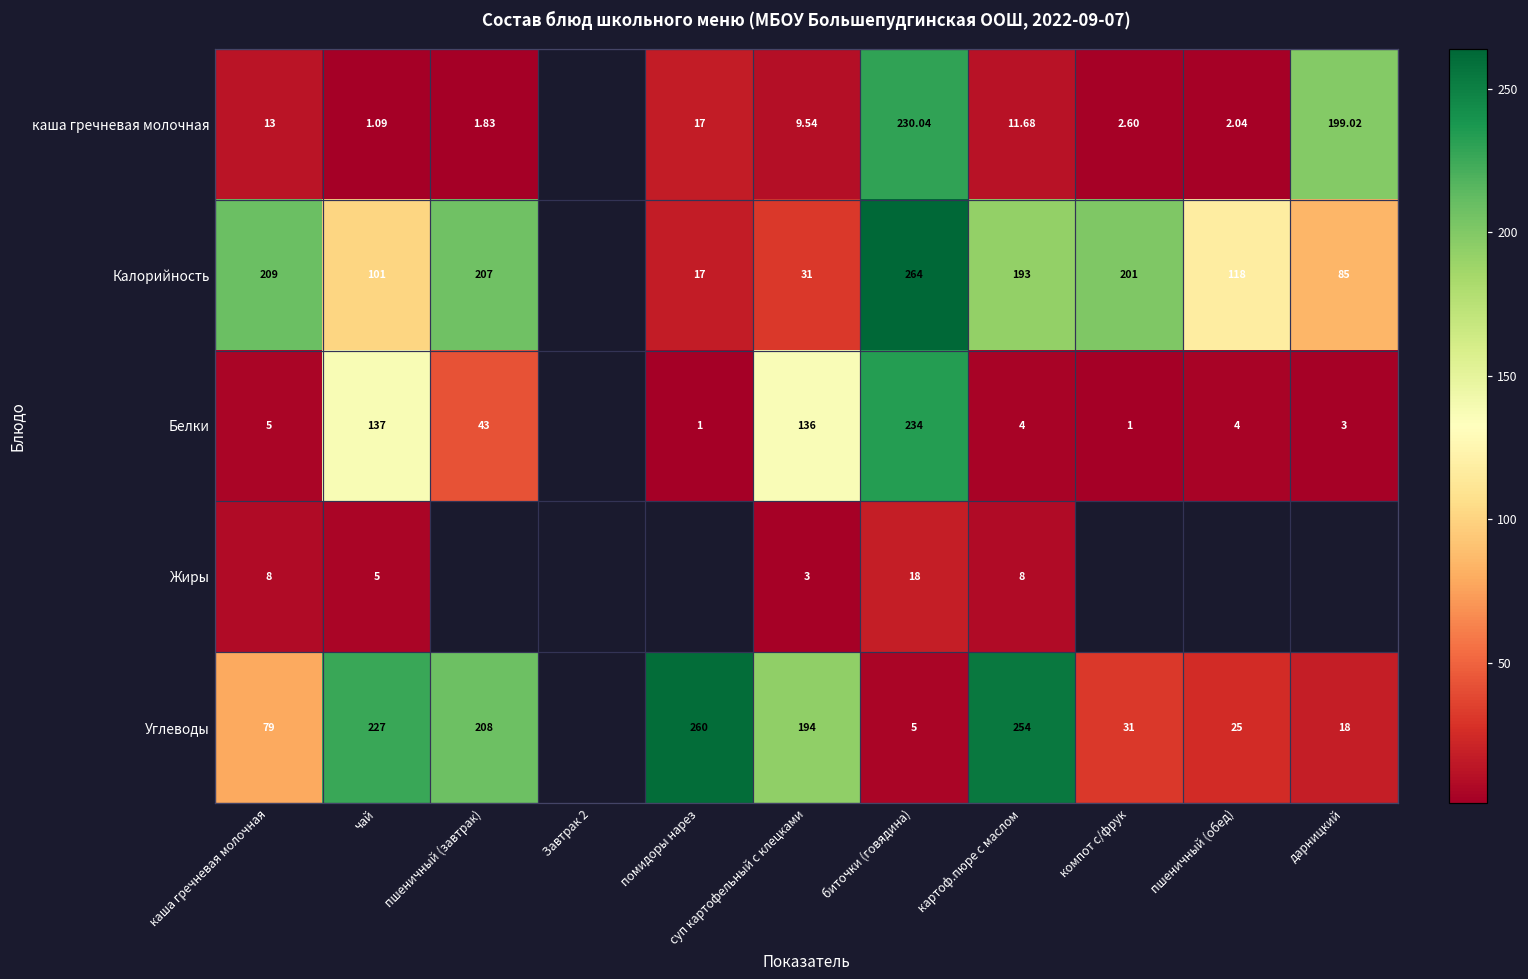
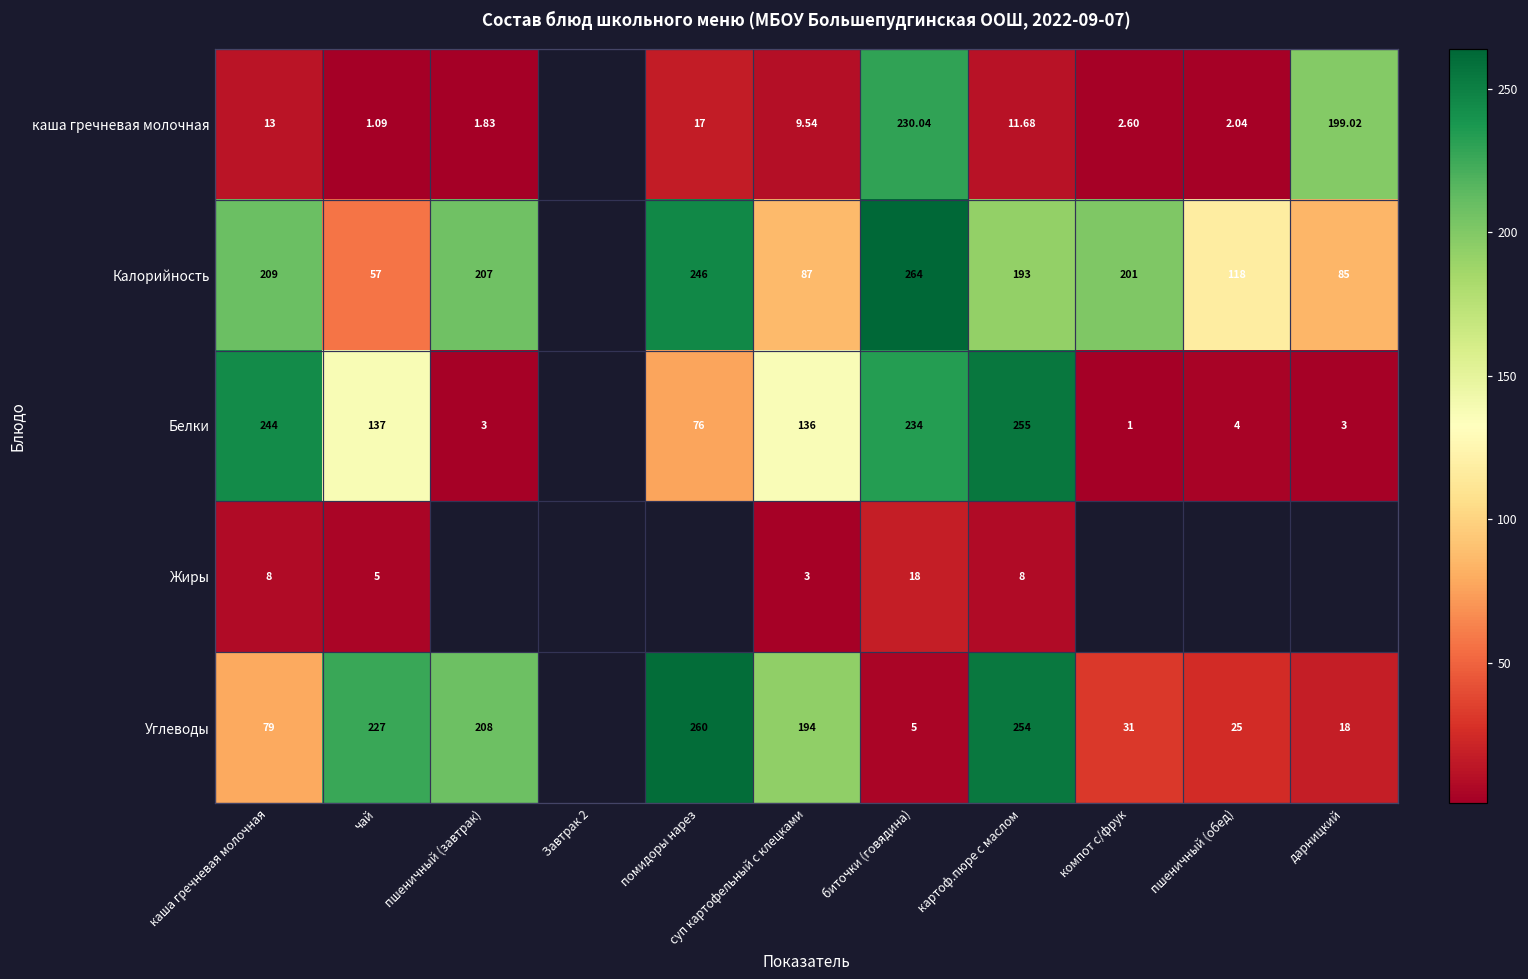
  {
    "каша гречневая молочная": {
      "каша гречневая молочная": 13,
      "чай": 1.09,
      "пшеничный (завтрак)": 1.83,
      "помидоры нарез": 17,
      "суп картофельный с клецками": 9.54,
      "биточки (говядина)": 230.04,
      "картоф.пюре с маслом": 11.68,
      "компот с/фрук": 2.60,
      "пшеничный (обед)": 2.04,
      "дарницкий": 199.02
    },
    "Калорийность": {
      "каша гречневая молочная": 209,
-     "чай": 101,
+     "чай": 57,
      "пшеничный (завтрак)": 207,
-     "помидоры нарез": 17,
-     "суп картофельный с клецками": 31,
+     "помидоры нарез": 246,
+     "суп картофельный с клецками": 87,
      "биточки (говядина)": 264,
      "картоф.пюре с маслом": 193,
      "компот с/фрук": 201,
      "пшеничный (обед)": 118,
      "дарницкий": 85
    },
    "Белки": {
-     "каша гречневая молочная": 5,
+     "каша гречневая молочная": 244,
      "чай": 137,
-     "пшеничный (завтрак)": 43,
-     "помидоры нарез": 1,
+     "пшеничный (завтрак)": 3,
+     "помидоры нарез": 76,
      "суп картофельный с клецками": 136,
      "биточки (говядина)": 234,
-     "картоф.пюре с маслом": 4,
+     "картоф.пюре с маслом": 255,
      "компот с/фрук": 1,
      "пшеничный (обед)": 4,
      "дарницкий": 3
    },
    "Жиры": {
      "каша гречневая молочная": 8,
      "чай": 5,
      "суп картофельный с клецками": 3,
      "биточки (говядина)": 18,
      "картоф.пюре с маслом": 8
    },
    "Углеводы": {
      "каша гречневая молочная": 79,
      "чай": 227,
      "пшеничный (завтрак)": 208,
      "помидоры нарез": 260,
      "суп картофельный с клецками": 194,
      "биточки (говядина)": 5,
      "картоф.пюре с маслом": 254,
      "компот с/фрук": 31,
      "пшеничный (обед)": 25,
      "дарницкий": 18
    }
  }
